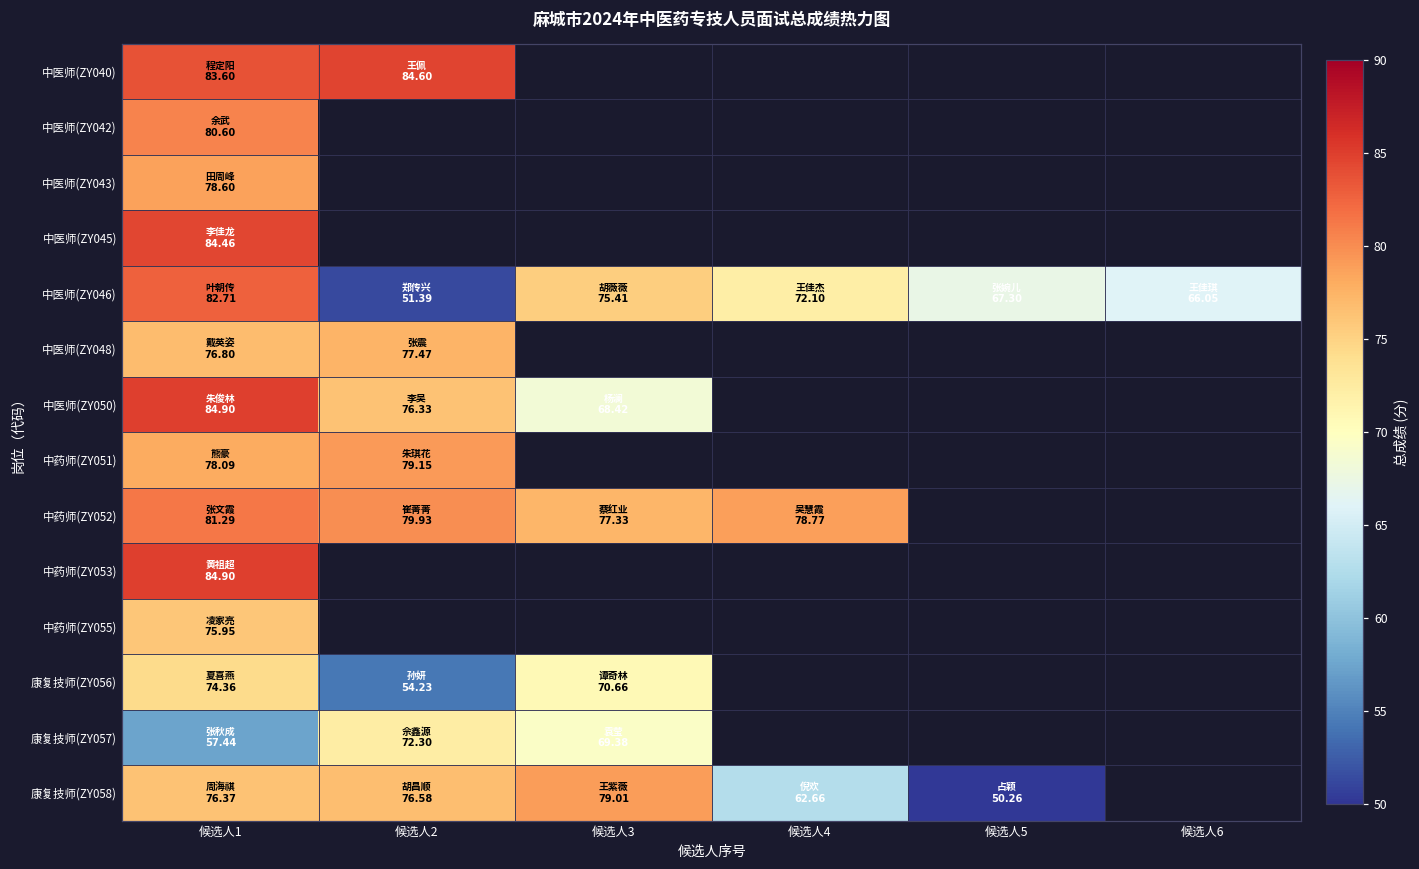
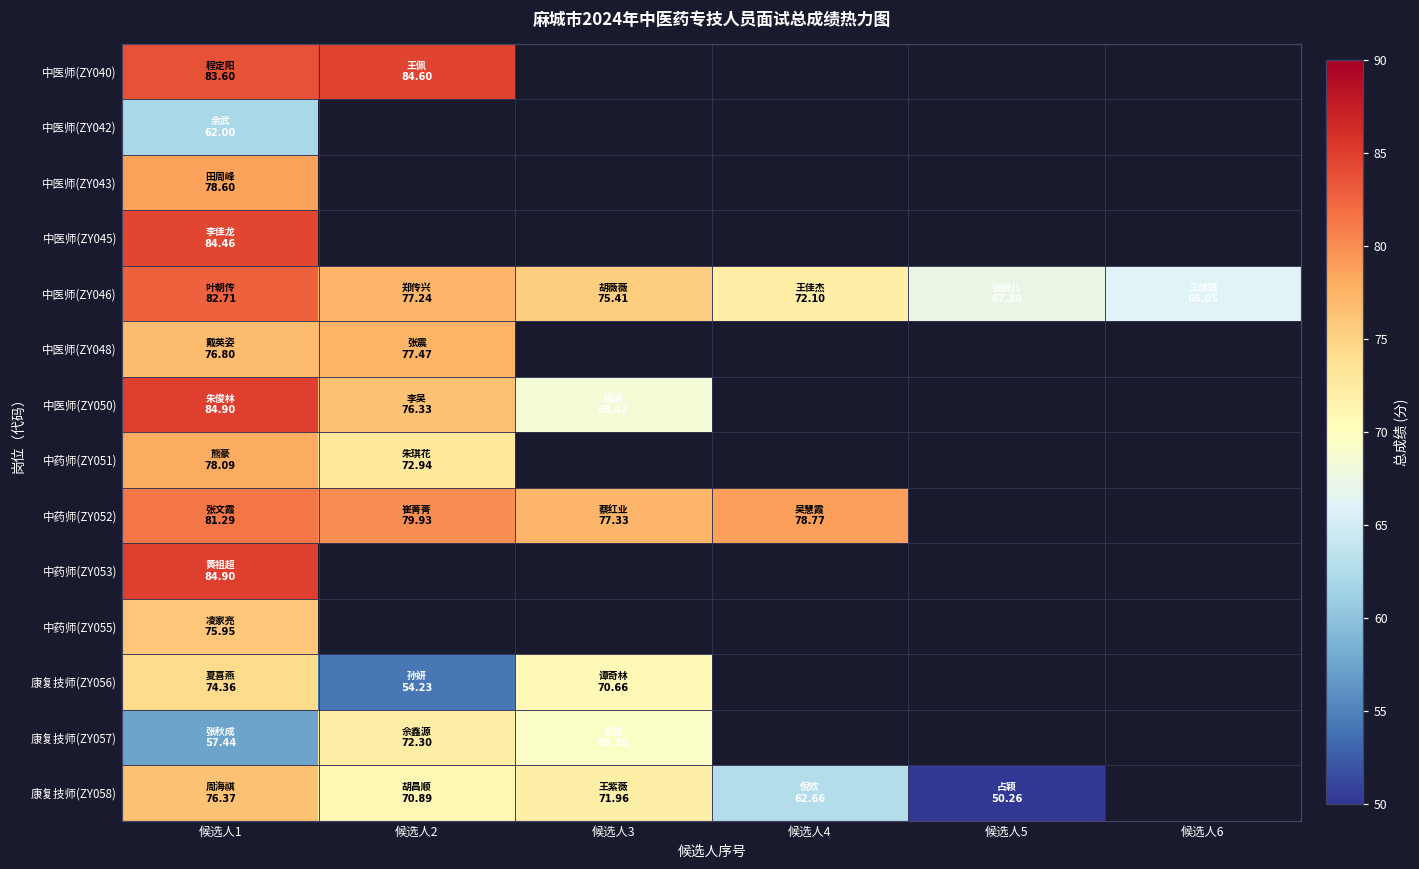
  {
    "中医师(ZY040)": {
      "候选人1": 83.60,
      "候选人2": 84.60
    },
    "中医师(ZY042)": {
-     "候选人1": 80.60
+     "候选人1": 62.00
    },
    "中医师(ZY043)": {
      "候选人1": 78.60
    },
    "中医师(ZY045)": {
      "候选人1": 84.46
    },
    "中医师(ZY046)": {
      "候选人1": 82.71,
-     "候选人2": 51.39,
+     "候选人2": 77.24,
      "候选人3": 75.41,
      "候选人4": 72.10
    },
    "中医师(ZY048)": {
      "候选人1": 76.80,
      "候选人2": 77.47
    },
    "中医师(ZY050)": {
      "候选人1": 84.90,
      "候选人2": 76.33
    },
    "中药师(ZY051)": {
      "候选人1": 78.09,
-     "候选人2": 79.15
+     "候选人2": 72.94
    },
    "中药师(ZY052)": {
      "候选人1": 81.29,
      "候选人2": 79.93,
      "候选人3": 77.33,
      "候选人4": 78.77
    },
    "中药师(ZY053)": {
      "候选人1": 84.90
    },
    "中药师(ZY055)": {
      "候选人1": 75.95
    },
    "康复技师(ZY056)": {
      "候选人1": 74.36,
      "候选人2": 54.23,
      "候选人3": 70.66
    },
    "康复技师(ZY057)": {
      "候选人1": 57.44,
      "候选人2": 72.30,
      "候选人3": 69.38
    },
    "康复技师(ZY058)": {
      "候选人1": 76.37,
-     "候选人2": 76.58,
-     "候选人3": 79.01,
+     "候选人2": 70.89,
+     "候选人3": 71.96,
      "候选人4": 62.66,
      "候选人5": 50.26
    }
  }
